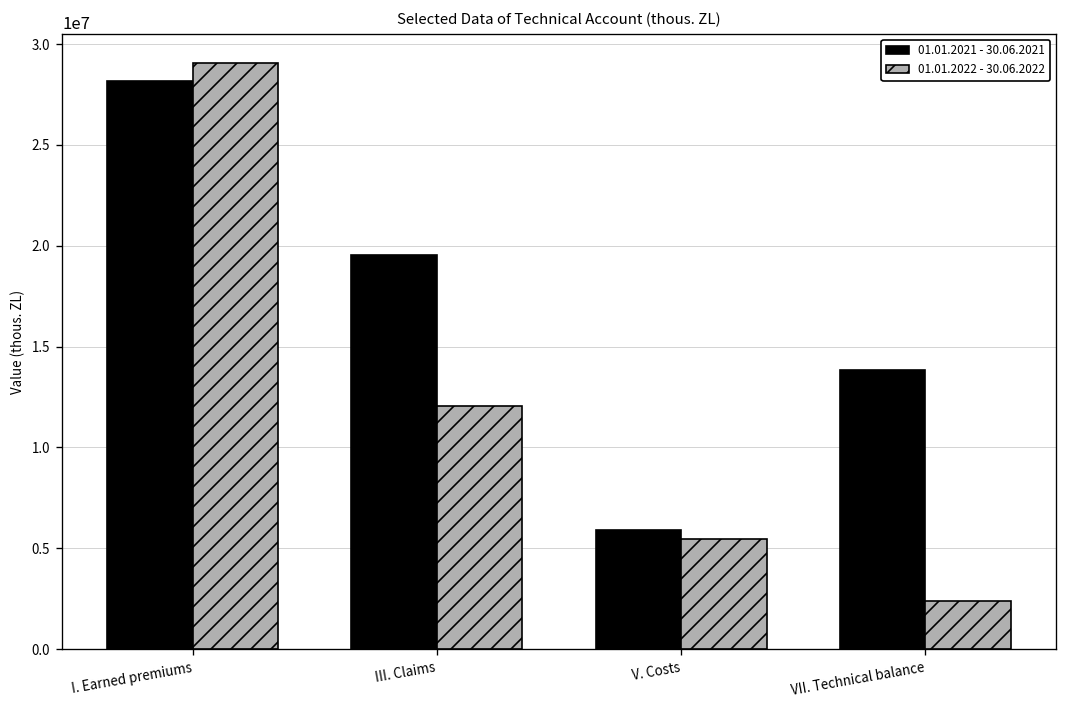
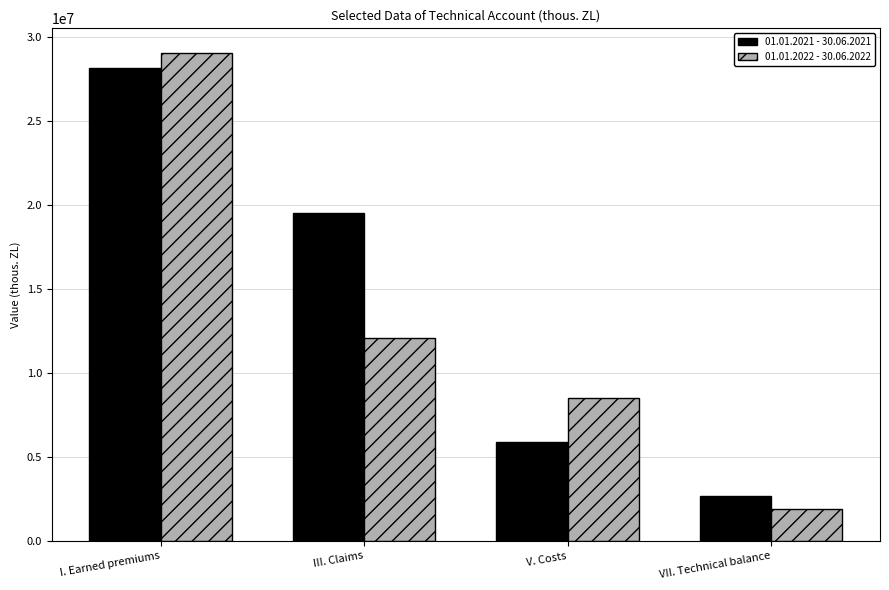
  {
    "01.01.2021 - 30.06.2021": {
      "I. Earned premiums": 28200000,
      "III. Claims": 19500000,
      "V. Costs": 5900000,
-     "VII. Technical balance": 13800000
+     "VII. Technical balance": 2700000
    },
    "01.01.2022 - 30.06.2022": {
      "I. Earned premiums": 29000000,
      "III. Claims": 12000000,
-     "V. Costs": 5400000,
-     "VII. Technical balance": 2400000
+     "V. Costs": 8500000,
+     "VII. Technical balance": 1900000
    }
  }
